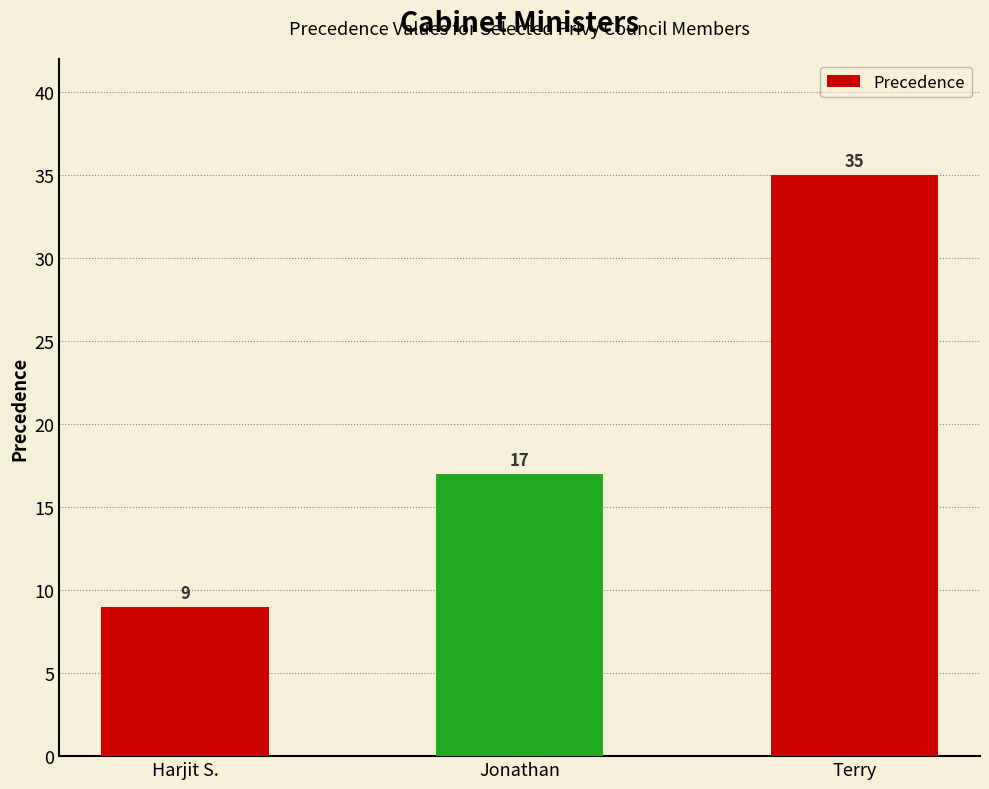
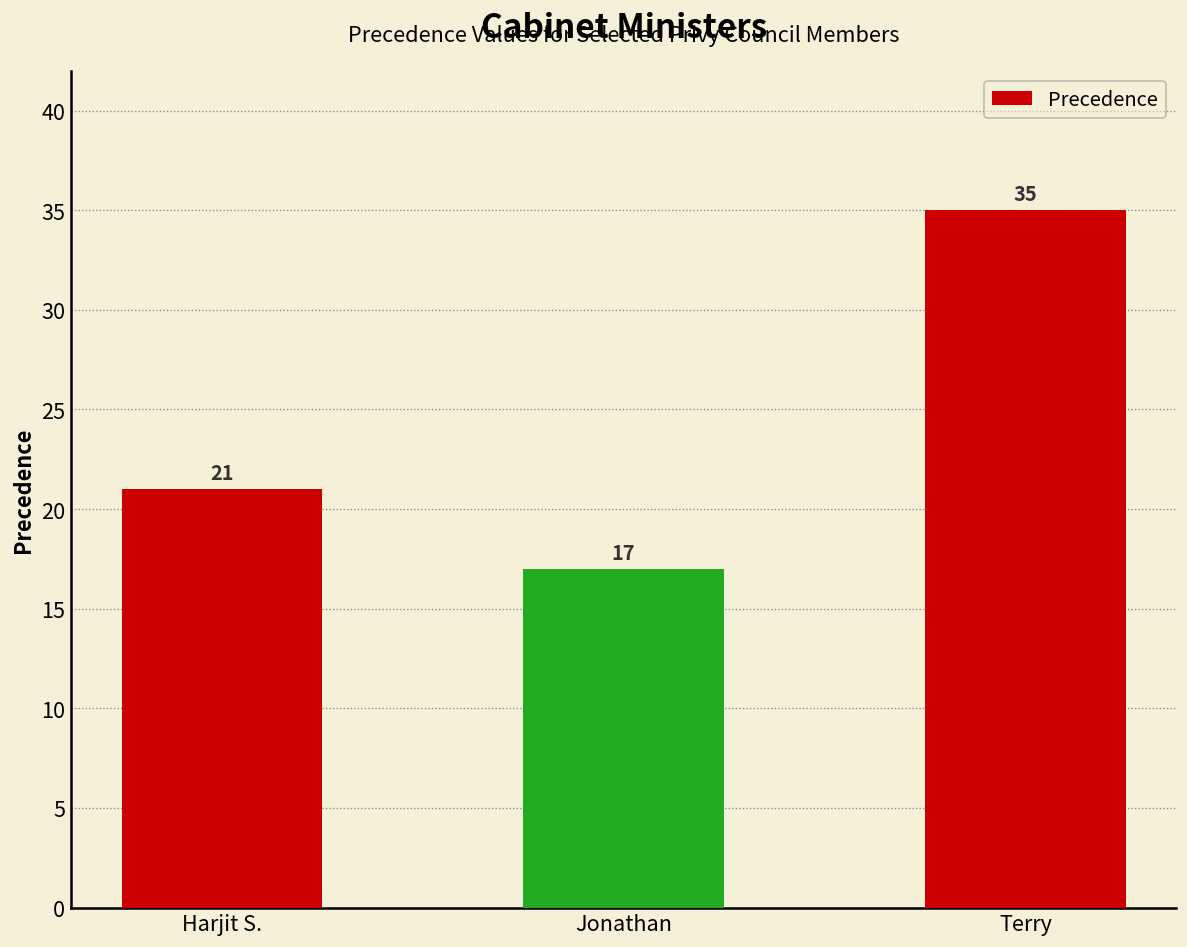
  {
-   "Harjit S.": 9,
+   "Harjit S.": 21,
    "Jonathan": 17,
    "Terry": 35
  }
